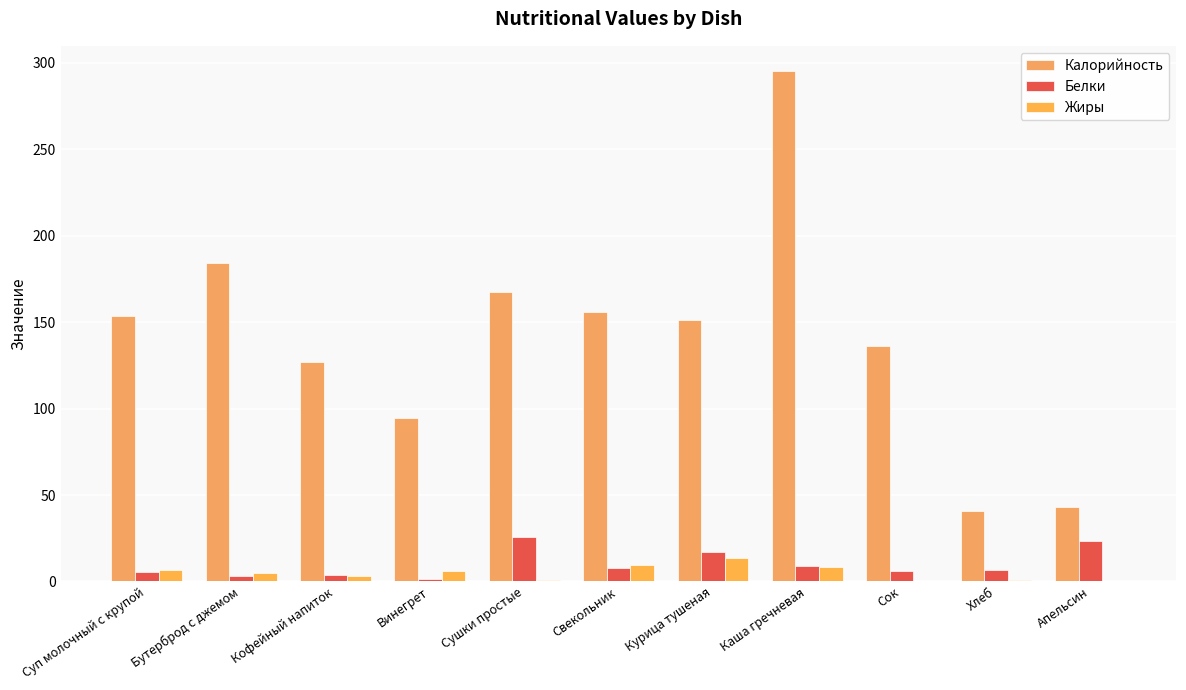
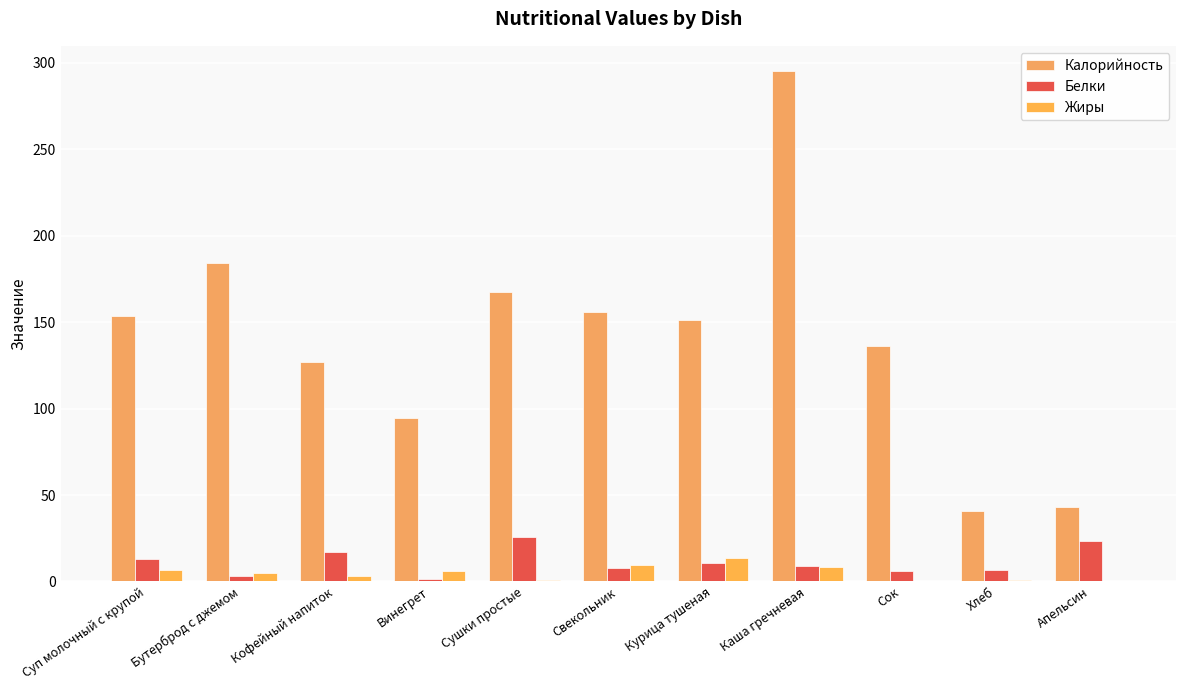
  {
    "Белки": {
-     "Суп молочный с крупой": 6,
+     "Суп молочный с крупой": 13,
      "Бутерброд с джемом": 3,
-     "Кофейный напиток": 4,
+     "Кофейный напиток": 17,
      "Сушки простые": 26,
      "Свекольник": 8,
-     "Курица тушеная": 17,
+     "Курица тушеная": 11,
      "Каша гречневая": 9,
      "Сок": 6,
      "Хлеб": 7,
      "Апельсин": 24
    }
  }
